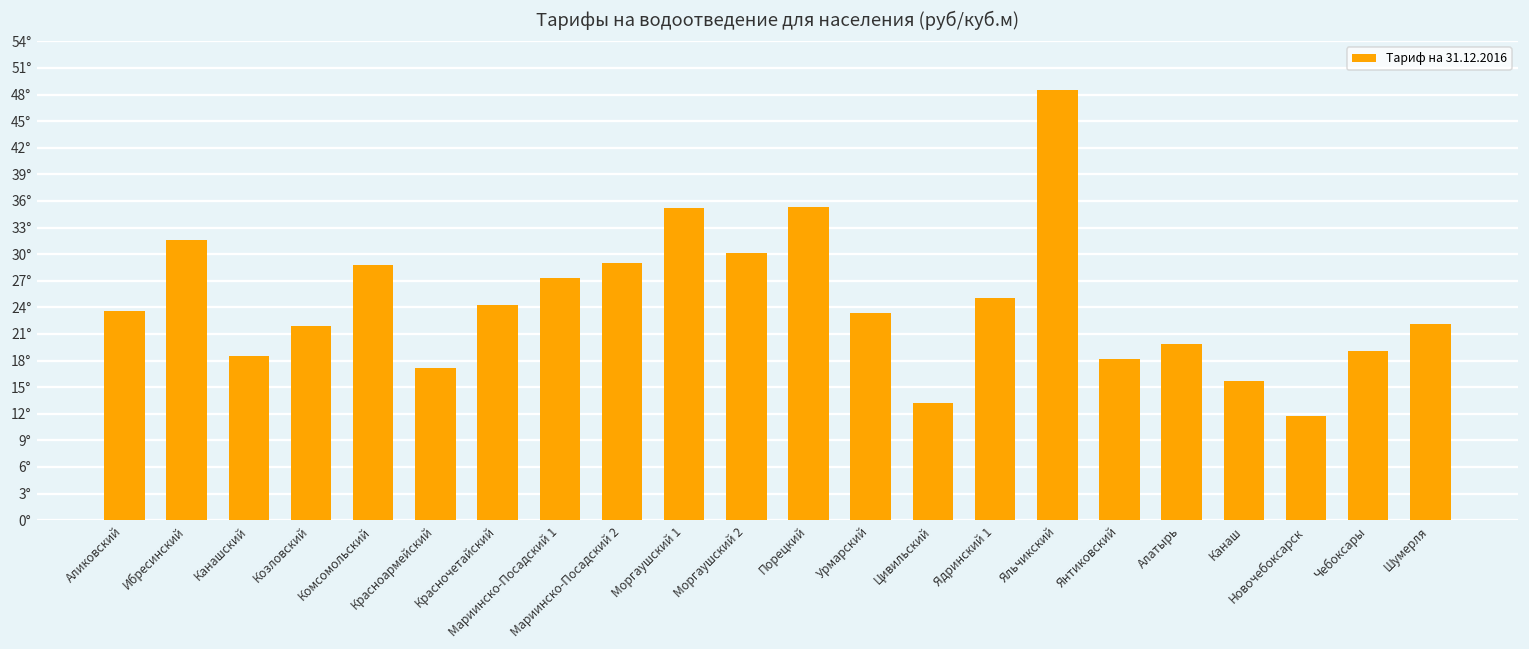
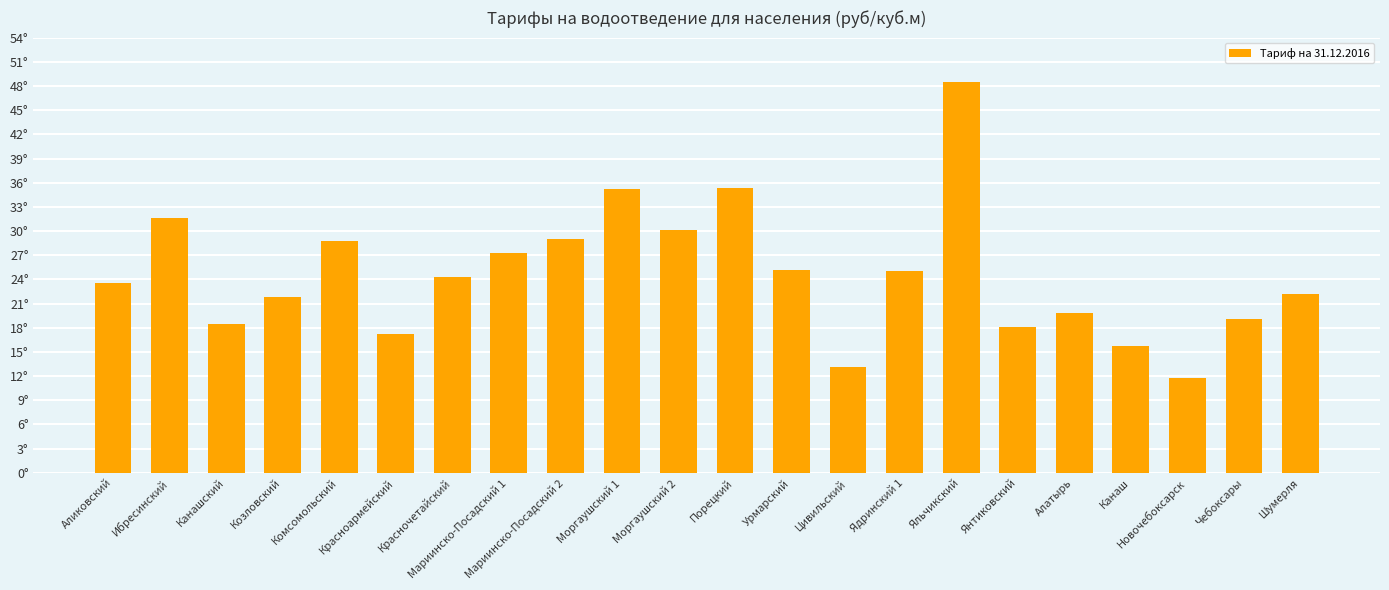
  {
    "Аликовский": "24°",
    "Ибресинский": "32°",
    "Канашский": "18°",
    "Козловский": "22°",
    "Комсомольский": "29°",
    "Красноармейский": "17°",
    "Красночетайский": "24°",
    "Мариинско-Посадский 1": "27°",
    "Мариинско-Посадский 2": "29°",
    "Моргаушский 1": "35°",
    "Моргаушский 2": "30°",
    "Порецкий": "35°",
-   "Урмарский": "23°",
+   "Урмарский": "25°",
    "Цивильский": "13°",
    "Ядринский 1": "25°",
    "Яльчикский": "49°",
    "Янтиковский": "18°",
    "Алатырь": "20°",
    "Канаш": "16°",
    "Новочебоксарск": "12°",
    "Чебоксары": "19°",
    "Шумерля": "22°"
  }
